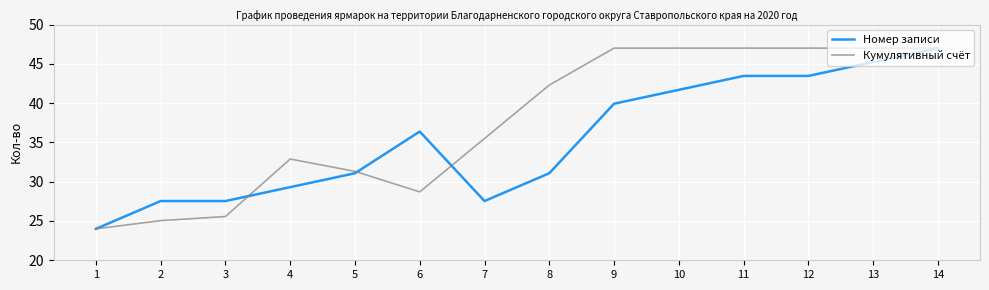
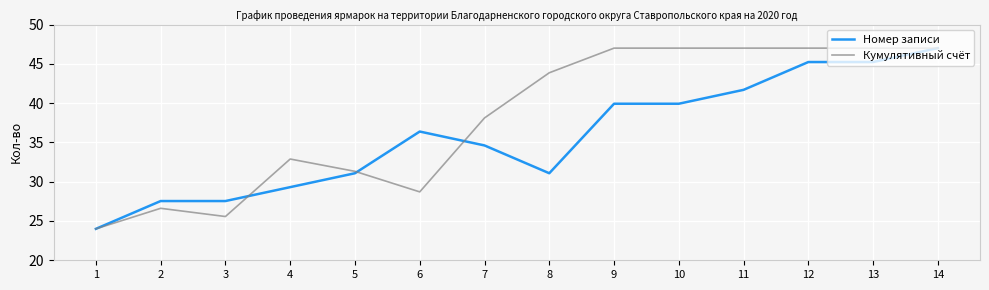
  {
    "Номер записи": {
      "2": 28,
      "3": 28,
      "4": 29,
      "6": 36,
-     "7": 28,
+     "7": 35,
      "8": 31,
      "9": 40,
-     "10": 42,
-     "11": 43,
-     "12": 43
+     "10": 40,
+     "11": 42,
+     "12": 45
    },
    "Кумулятивный счёт": {
-     "2": 25,
+     "2": 27,
      "3": 26,
      "4": 33,
      "6": 29,
-     "7": 36,
-     "8": 42,
+     "7": 38,
+     "8": 44,
      "9": 47,
      "10": 47,
      "11": 47,
      "12": 47
    }
  }
